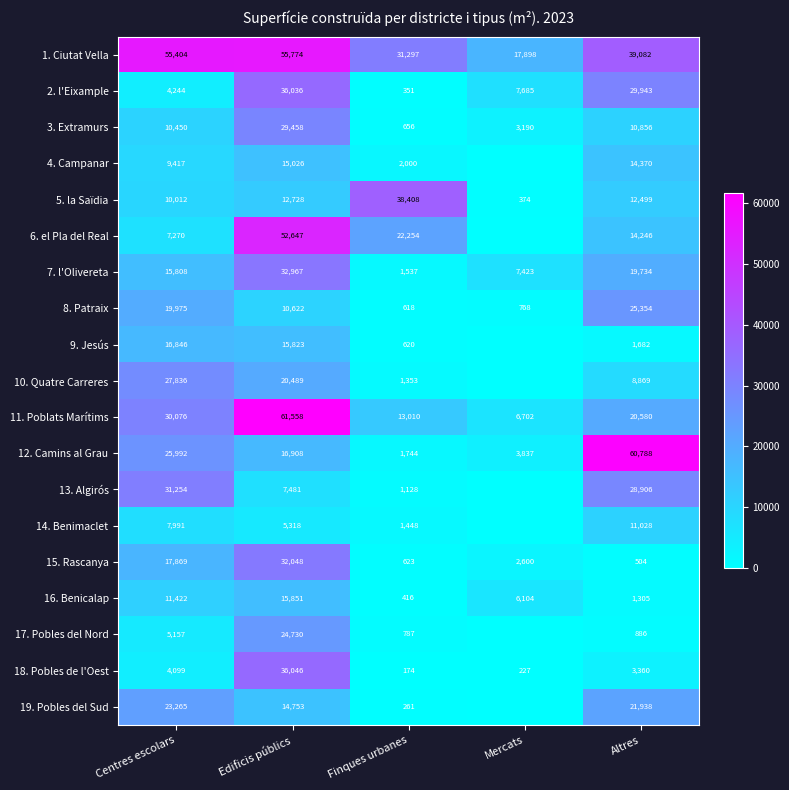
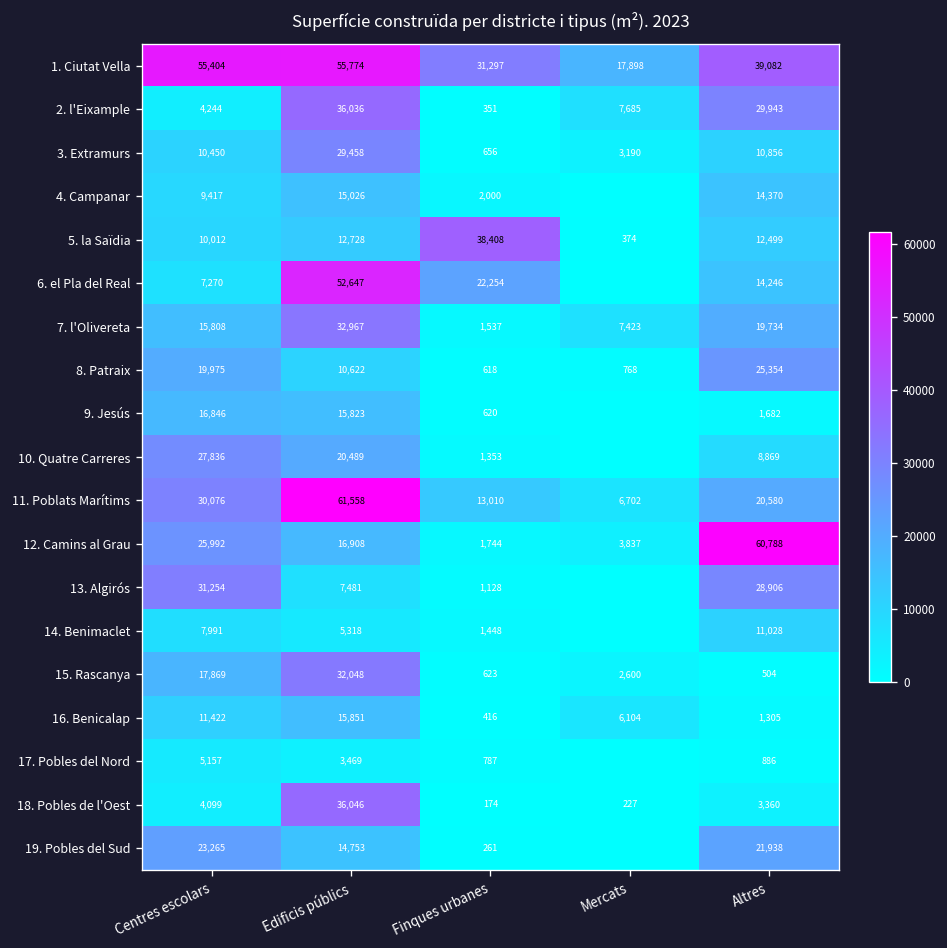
  {
    "1. Ciutat Vella": {
      "Centres escolars": "55,404",
      "Edificis públics": "55,774",
      "Finques urbanes": "31,297",
      "Mercats": "17,898",
      "Altres": "39,082"
    },
    "2. l'Eixample": {
      "Centres escolars": "4,244",
      "Edificis públics": "36,036",
      "Finques urbanes": "351",
      "Mercats": "7,685",
      "Altres": "29,943"
    },
    "3. Extramurs": {
      "Centres escolars": "10,450",
      "Edificis públics": "29,458",
      "Finques urbanes": "656",
      "Mercats": "3,190",
      "Altres": "10,856"
    },
    "4. Campanar": {
      "Centres escolars": "9,417",
      "Edificis públics": "15,026",
      "Finques urbanes": "2,000",
      "Altres": "14,370"
    },
    "5. la Saïdia": {
      "Centres escolars": "10,012",
      "Edificis públics": "12,728",
      "Finques urbanes": "38,408",
      "Mercats": "374",
      "Altres": "12,499"
    },
    "6. el Pla del Real": {
      "Centres escolars": "7,270",
      "Edificis públics": "52,647",
      "Finques urbanes": "22,254",
      "Altres": "14,246"
    },
    "7. l'Olivereta": {
      "Centres escolars": "15,808",
      "Edificis públics": "32,967",
      "Finques urbanes": "1,537",
      "Mercats": "7,423",
      "Altres": "19,734"
    },
    "8. Patraix": {
      "Centres escolars": "19,975",
      "Edificis públics": "10,622",
      "Finques urbanes": "618",
      "Mercats": "768",
      "Altres": "25,354"
    },
    "9. Jesús": {
      "Centres escolars": "16,846",
      "Edificis públics": "15,823",
      "Finques urbanes": "620",
      "Altres": "1,682"
    },
    "10. Quatre Carreres": {
      "Centres escolars": "27,836",
      "Edificis públics": "20,489",
      "Finques urbanes": "1,353",
      "Altres": "8,869"
    },
    "11. Poblats Marítims": {
      "Centres escolars": "30,076",
      "Edificis públics": "61,558",
      "Finques urbanes": "13,010",
      "Mercats": "6,702",
      "Altres": "20,580"
    },
    "12. Camins al Grau": {
      "Centres escolars": "25,992",
      "Edificis públics": "16,908",
      "Finques urbanes": "1,744",
      "Mercats": "3,837",
      "Altres": "60,788"
    },
    "13. Algirós": {
      "Centres escolars": "31,254",
      "Edificis públics": "7,481",
      "Finques urbanes": "1,128",
      "Altres": "28,906"
    },
    "14. Benimaclet": {
      "Centres escolars": "7,991",
      "Edificis públics": "5,318",
      "Finques urbanes": "1,448",
      "Altres": "11,028"
    },
    "15. Rascanya": {
      "Centres escolars": "17,869",
      "Edificis públics": "32,048",
      "Finques urbanes": "623",
      "Mercats": "2,600",
      "Altres": "504"
    },
    "16. Benicalap": {
      "Centres escolars": "11,422",
      "Edificis públics": "15,851",
      "Finques urbanes": "416",
      "Mercats": "6,104",
      "Altres": "1,305"
    },
    "17. Pobles del Nord": {
      "Centres escolars": "5,157",
-     "Edificis públics": "24,730",
+     "Edificis públics": "3,469",
      "Finques urbanes": "787",
      "Altres": "886"
    },
    "18. Pobles de l'Oest": {
      "Centres escolars": "4,099",
      "Edificis públics": "36,046",
      "Finques urbanes": "174",
      "Mercats": "227",
      "Altres": "3,360"
    },
    "19. Pobles del Sud": {
      "Centres escolars": "23,265",
      "Edificis públics": "14,753",
      "Finques urbanes": "261",
      "Altres": "21,938"
    }
  }
